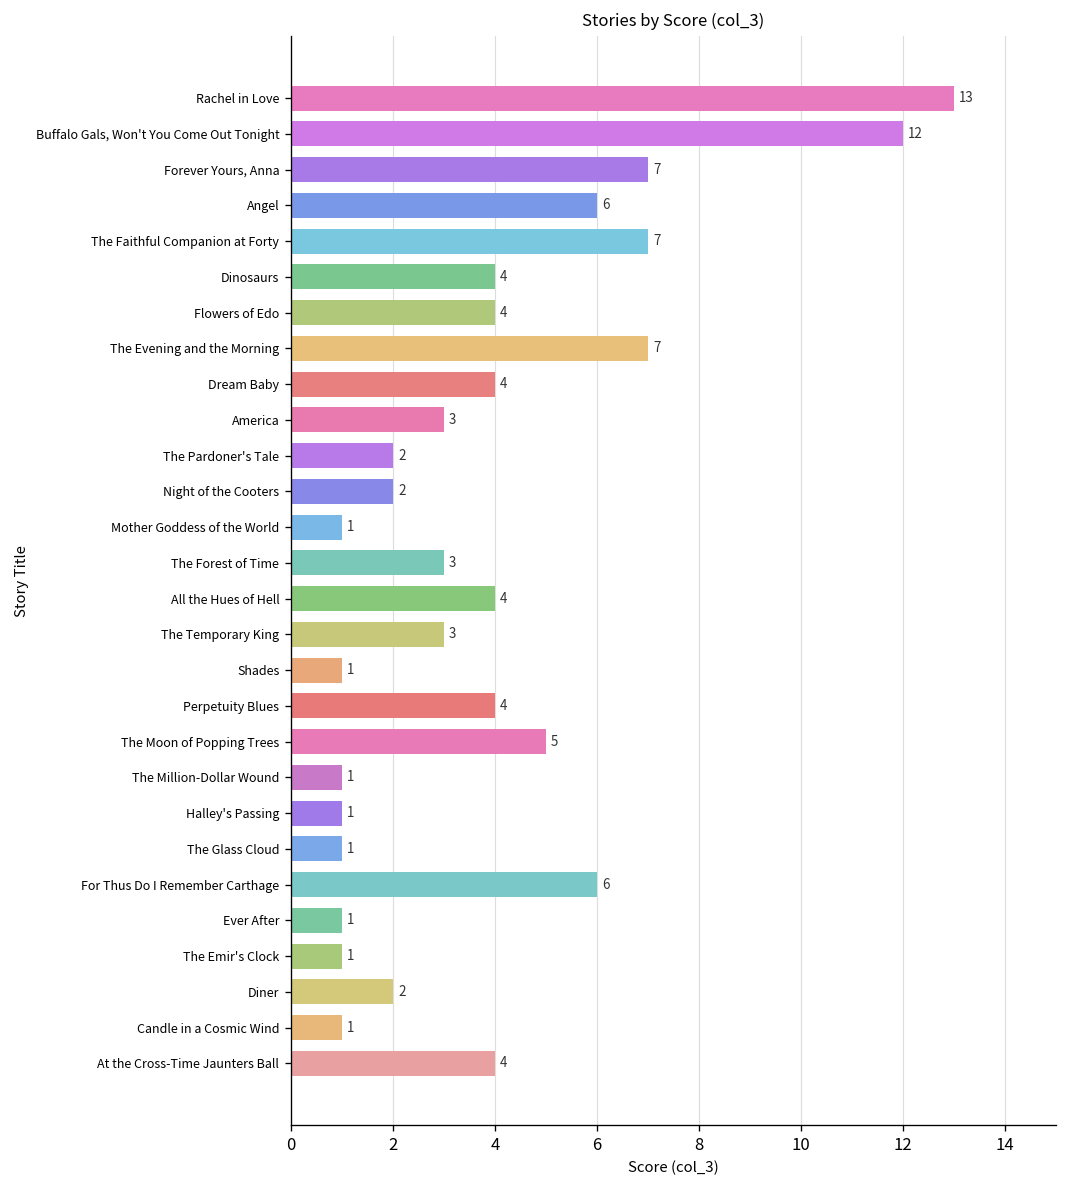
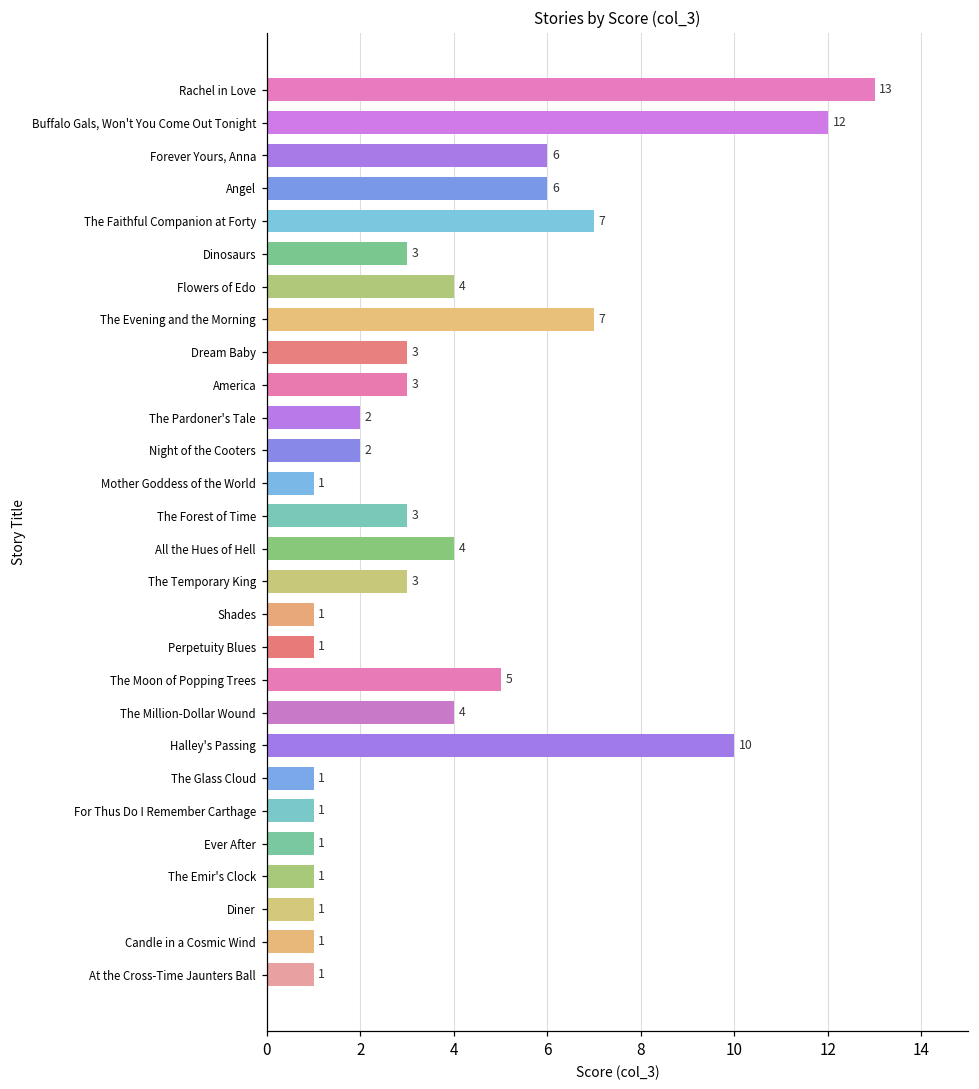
  {
    "Rachel in Love": 13,
    "Buffalo Gals, Won't You Come Out Tonight": 12,
-   "Forever Yours, Anna": 7,
+   "Forever Yours, Anna": 6,
    "Angel": 6,
    "The Faithful Companion at Forty": 7,
-   "Dinosaurs": 4,
+   "Dinosaurs": 3,
    "Flowers of Edo": 4,
    "The Evening and the Morning": 7,
-   "Dream Baby": 4,
+   "Dream Baby": 3,
    "America": 3,
    "The Pardoner's Tale": 2,
    "Night of the Cooters": 2,
    "Mother Goddess of the World": 1,
    "The Forest of Time": 3,
    "All the Hues of Hell": 4,
    "The Temporary King": 3,
    "Shades": 1,
-   "Perpetuity Blues": 4,
+   "Perpetuity Blues": 1,
    "The Moon of Popping Trees": 5,
-   "The Million-Dollar Wound": 1,
-   "Halley's Passing": 1,
+   "The Million-Dollar Wound": 4,
+   "Halley's Passing": 10,
    "The Glass Cloud": 1,
-   "For Thus Do I Remember Carthage": 6,
+   "For Thus Do I Remember Carthage": 1,
    "Ever After": 1,
    "The Emir's Clock": 1,
-   "Diner": 2,
+   "Diner": 1,
    "Candle in a Cosmic Wind": 1,
-   "At the Cross-Time Jaunters Ball": 4
+   "At the Cross-Time Jaunters Ball": 1
  }
